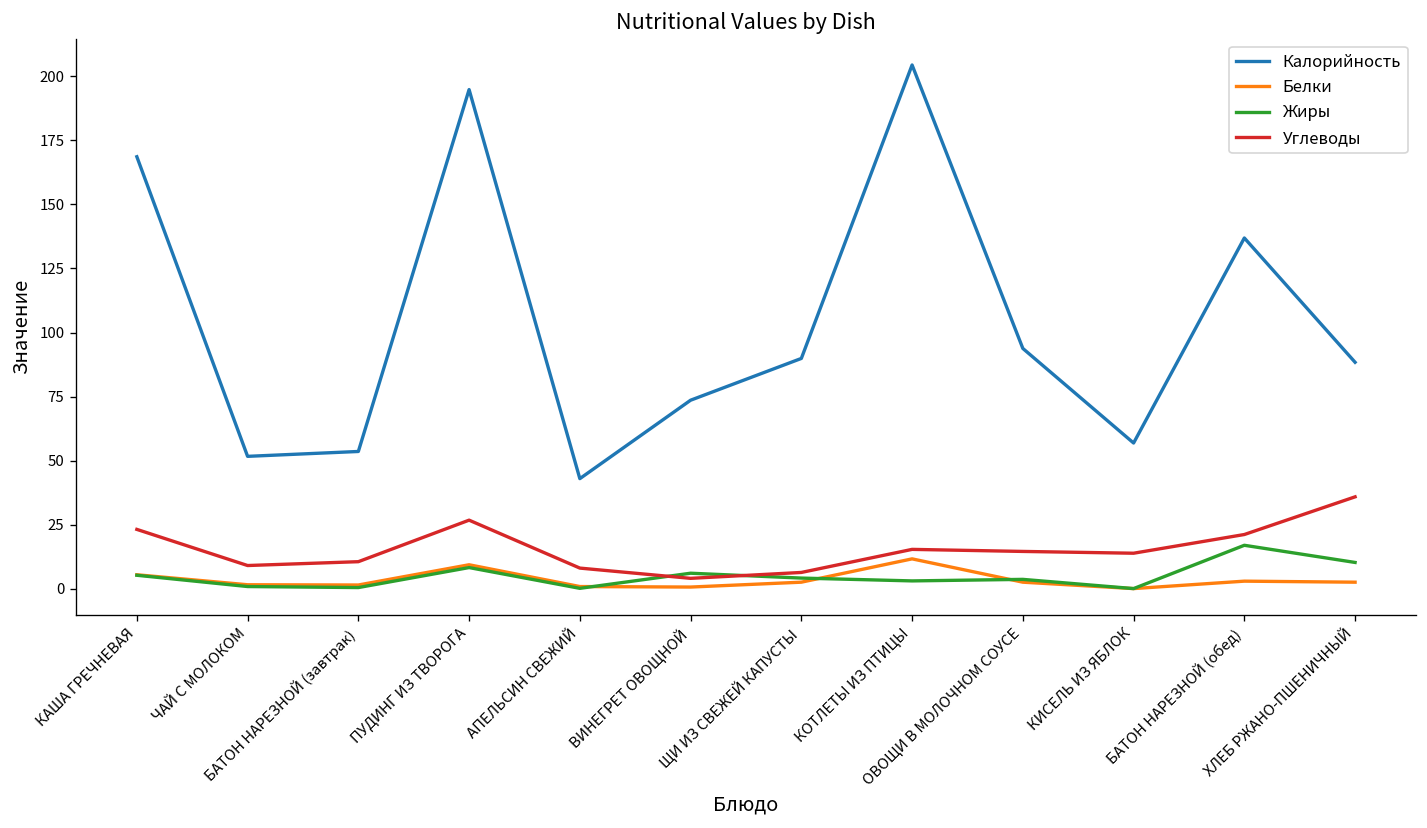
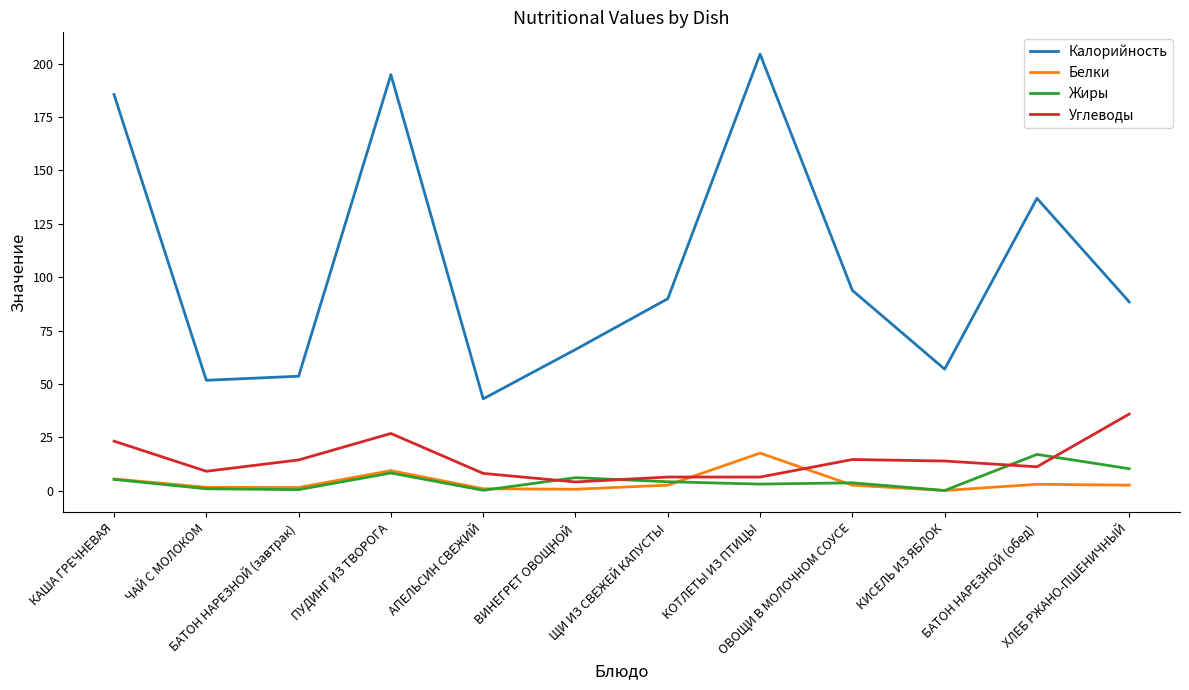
  {
    "Калорийность": {
-     "КАША ГРЕЧНЕВАЯ": 169,
+     "КАША ГРЕЧНЕВАЯ": 186,
      "ЧАЙ С МОЛОКОМ": 52,
      "БАТОН НАРЕЗНОЙ (завтрак)": 54,
      "ПУДИНГ ИЗ ТВОРОГА": 195,
      "АПЕЛЬСИН СВЕЖИЙ": 43,
-     "ВИНЕГРЕТ ОВОЩНОЙ": 74,
+     "ВИНЕГРЕТ ОВОЩНОЙ": 66,
      "ЩИ ИЗ СВЕЖЕЙ КАПУСТЫ": 90,
      "КОТЛЕТЫ ИЗ ПТИЦЫ": 204,
      "ОВОЩИ В МОЛОЧНОМ СОУСЕ": 94,
      "КИСЕЛЬ ИЗ ЯБЛОК": 57,
      "БАТОН НАРЕЗНОЙ (обед)": 137,
      "ХЛЕБ РЖАНО-ПШЕНИЧНЫЙ": 88
    },
    "Белки": {
      "ВИНЕГРЕТ ОВОЩНОЙ": 1,
      "ЩИ ИЗ СВЕЖЕЙ КАПУСТЫ": 3,
-     "КОТЛЕТЫ ИЗ ПТИЦЫ": 12,
+     "КОТЛЕТЫ ИЗ ПТИЦЫ": 18,
      "БАТОН НАРЕЗНОЙ (обед)": 3,
      "ХЛЕБ РЖАНО-ПШЕНИЧНЫЙ": 3
    },
    "Жиры": {
      "ВИНЕГРЕТ ОВОЩНОЙ": 6,
      "ЩИ ИЗ СВЕЖЕЙ КАПУСТЫ": 4,
      "КОТЛЕТЫ ИЗ ПТИЦЫ": 3,
      "БАТОН НАРЕЗНОЙ (обед)": 17,
      "ХЛЕБ РЖАНО-ПШЕНИЧНЫЙ": 10
    },
    "Углеводы": {
      "КАША ГРЕЧНЕВАЯ": 23,
      "ЧАЙ С МОЛОКОМ": 9,
-     "БАТОН НАРЕЗНОЙ (завтрак)": 11,
+     "БАТОН НАРЕЗНОЙ (завтрак)": 14,
      "ПУДИНГ ИЗ ТВОРОГА": 27,
      "АПЕЛЬСИН СВЕЖИЙ": 8,
      "ВИНЕГРЕТ ОВОЩНОЙ": 4,
      "ЩИ ИЗ СВЕЖЕЙ КАПУСТЫ": 6,
-     "КОТЛЕТЫ ИЗ ПТИЦЫ": 15,
+     "КОТЛЕТЫ ИЗ ПТИЦЫ": 6,
      "ОВОЩИ В МОЛОЧНОМ СОУСЕ": 15,
      "КИСЕЛЬ ИЗ ЯБЛОК": 14,
-     "БАТОН НАРЕЗНОЙ (обед)": 21,
+     "БАТОН НАРЕЗНОЙ (обед)": 11,
      "ХЛЕБ РЖАНО-ПШЕНИЧНЫЙ": 36
    }
  }
